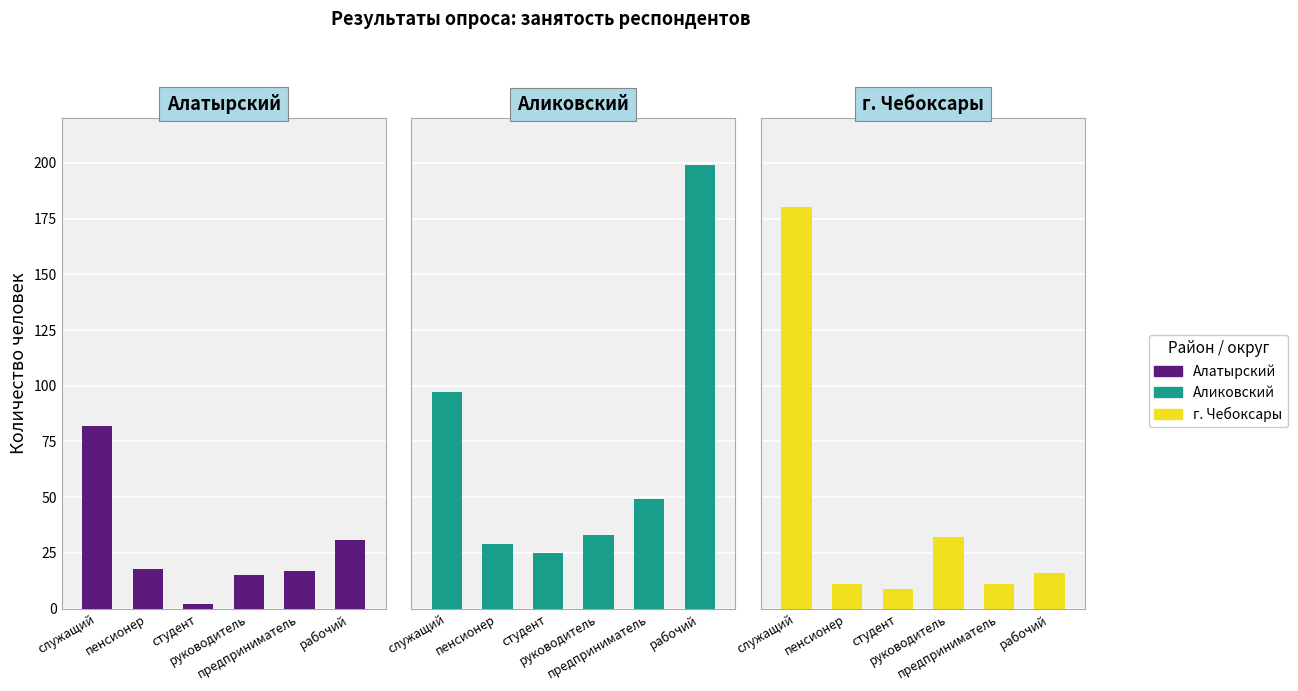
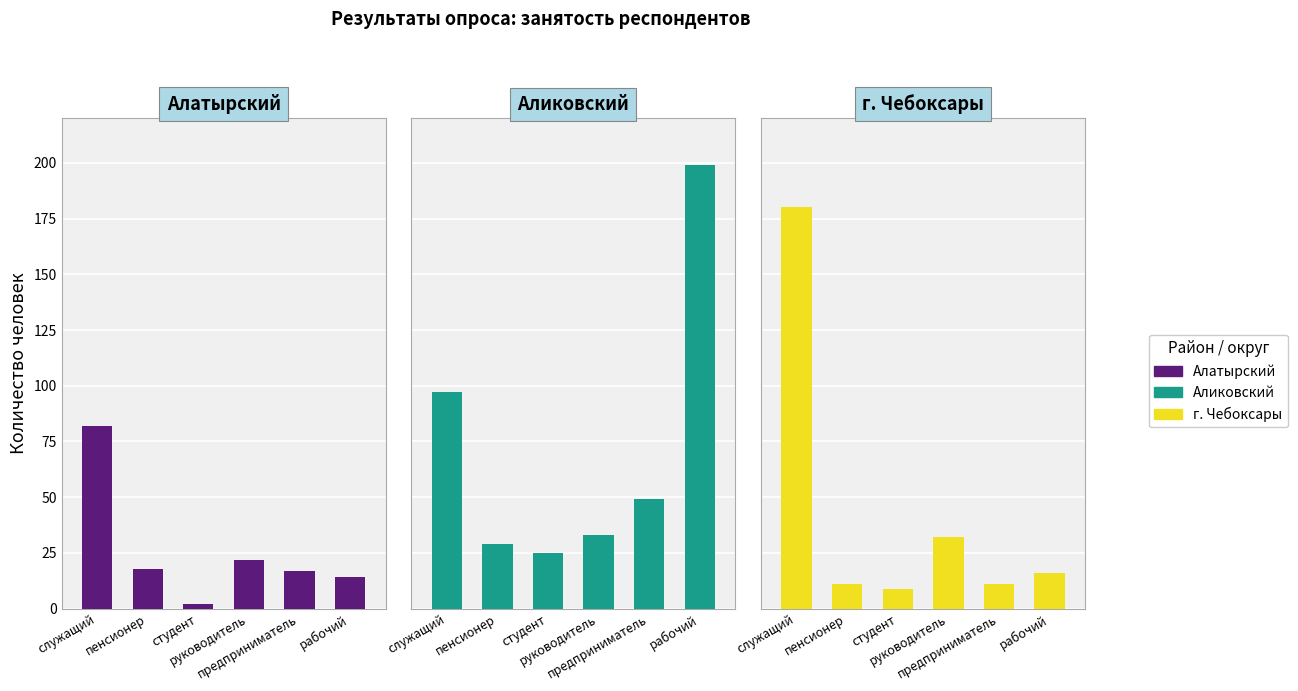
  {
    "Алатырский": {
      "служащий": 82,
      "пенсионер": 18,
      "студент": 2,
-     "руководитель": 15,
+     "руководитель": 22,
      "предприниматель": 17,
-     "рабочий": 31
+     "рабочий": 14
    }
  }
